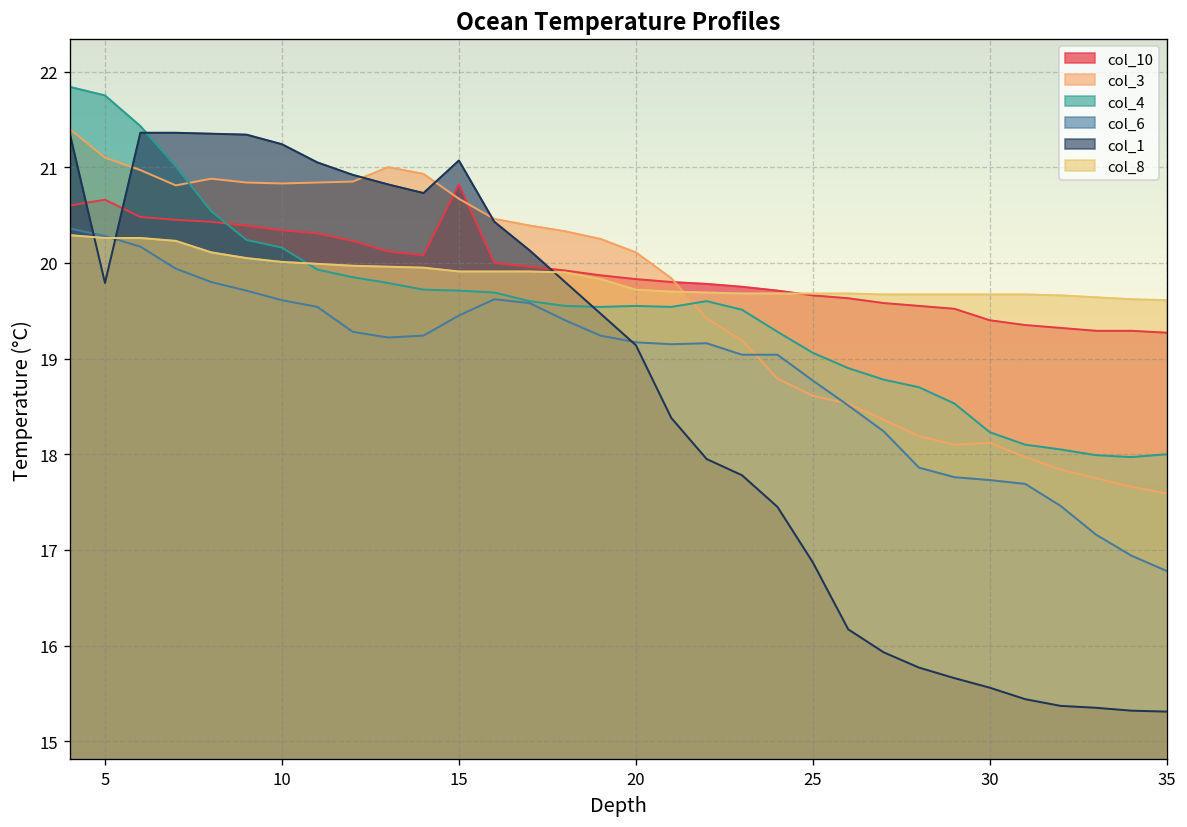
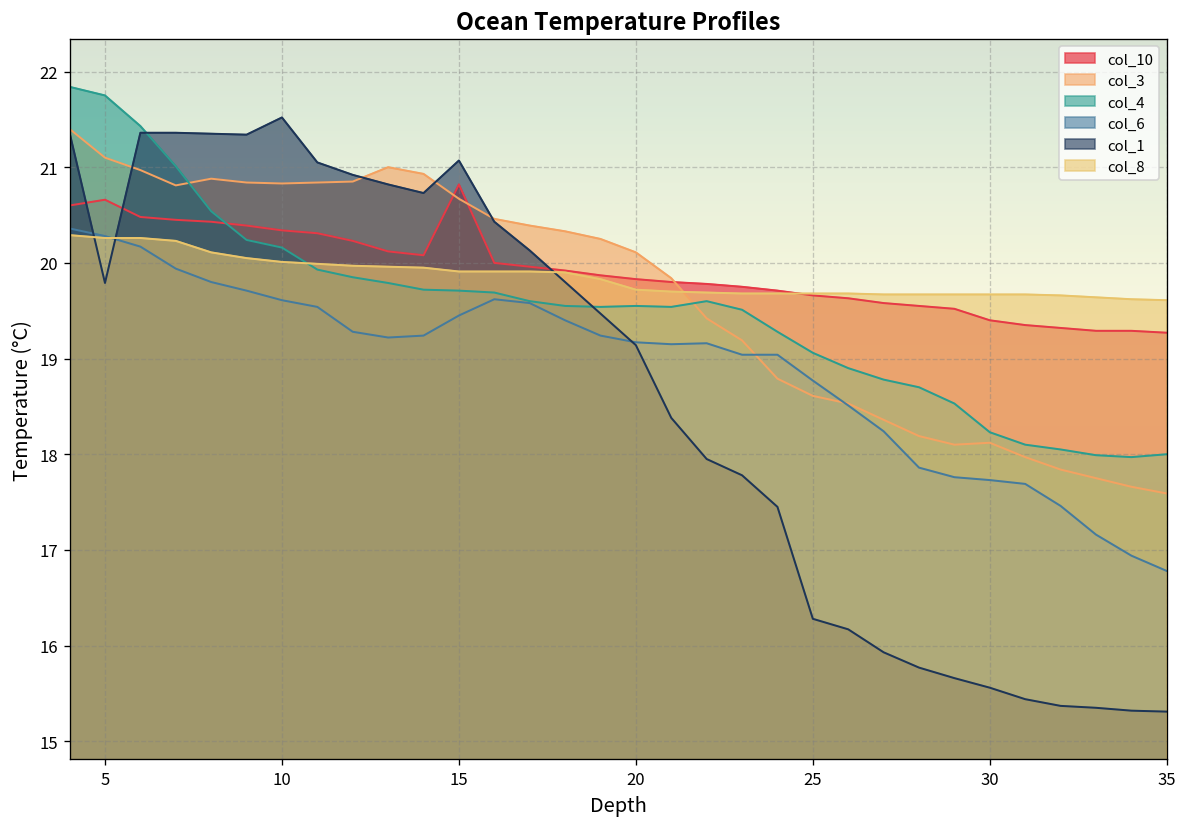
  {
    "col_10": {
      "5": 20.7,
      "10": 20.3,
      "15": 20.8,
      "20": 19.8,
      "30": 19.4,
      "35": 19.3
    },
    "col_1": {
      "5": 19.8,
-     "10": 21.2,
+     "10": 21.5,
      "15": 21.1,
-     "25": 16.9,
+     "25": 16.3,
      "30": 15.6,
      "35": 15.3
    }
  }
